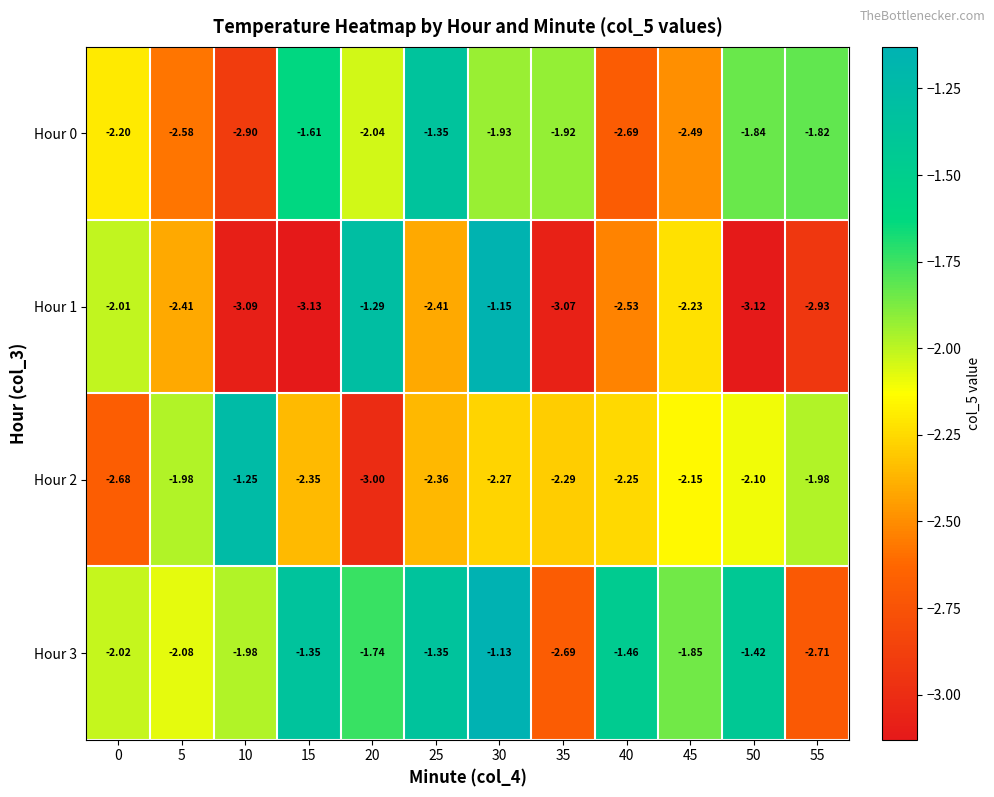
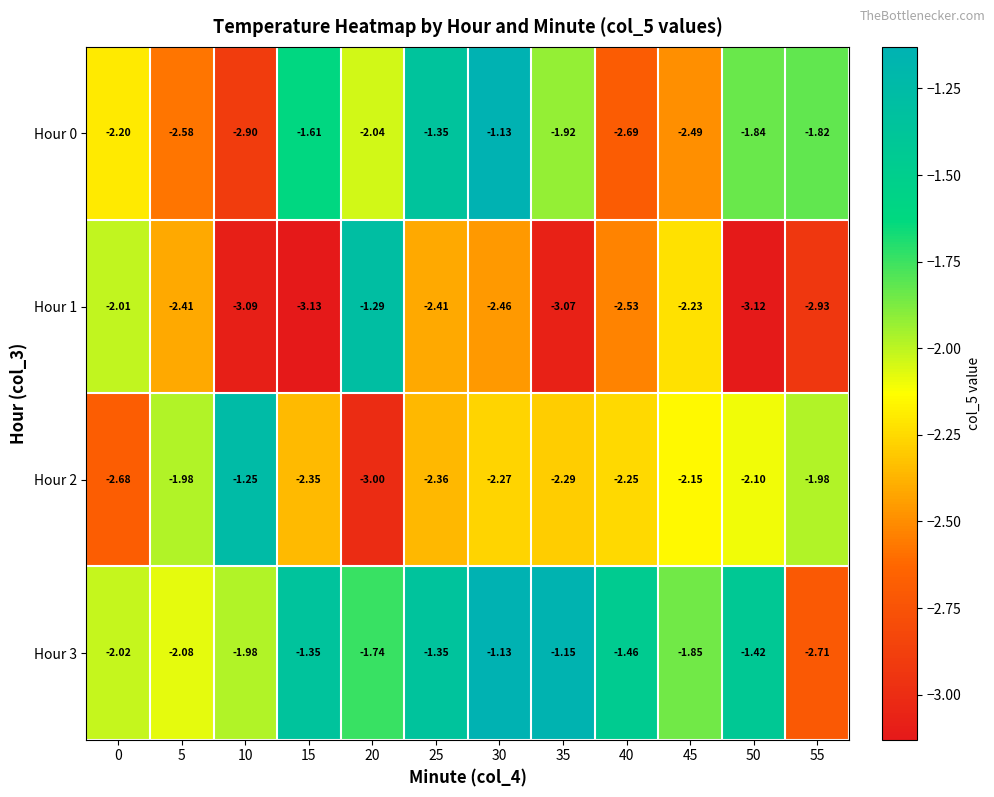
  {
    "Hour 0": {
      "0": -2.20,
      "5": -2.58,
      "10": -2.90,
      "15": -1.61,
      "20": -2.04,
      "25": -1.35,
-     "30": -1.93,
+     "30": -1.13,
      "35": -1.92,
      "40": -2.69,
      "45": -2.49,
      "50": -1.84,
      "55": -1.82
    },
    "Hour 1": {
      "0": -2.01,
      "5": -2.41,
      "10": -3.09,
      "15": -3.13,
      "20": -1.29,
      "25": -2.41,
-     "30": -1.15,
+     "30": -2.46,
      "35": -3.07,
      "40": -2.53,
      "45": -2.23,
      "50": -3.12,
      "55": -2.93
    },
    "Hour 2": {
      "0": -2.68,
      "5": -1.98,
      "10": -1.25,
      "15": -2.35,
      "20": -3.00,
      "25": -2.36,
      "30": -2.27,
      "35": -2.29,
      "40": -2.25,
      "45": -2.15,
      "50": -2.10,
      "55": -1.98
    },
    "Hour 3": {
      "0": -2.02,
      "5": -2.08,
      "10": -1.98,
      "15": -1.35,
      "20": -1.74,
      "25": -1.35,
      "30": -1.13,
-     "35": -2.69,
+     "35": -1.15,
      "40": -1.46,
      "45": -1.85,
      "50": -1.42,
      "55": -2.71
    }
  }
